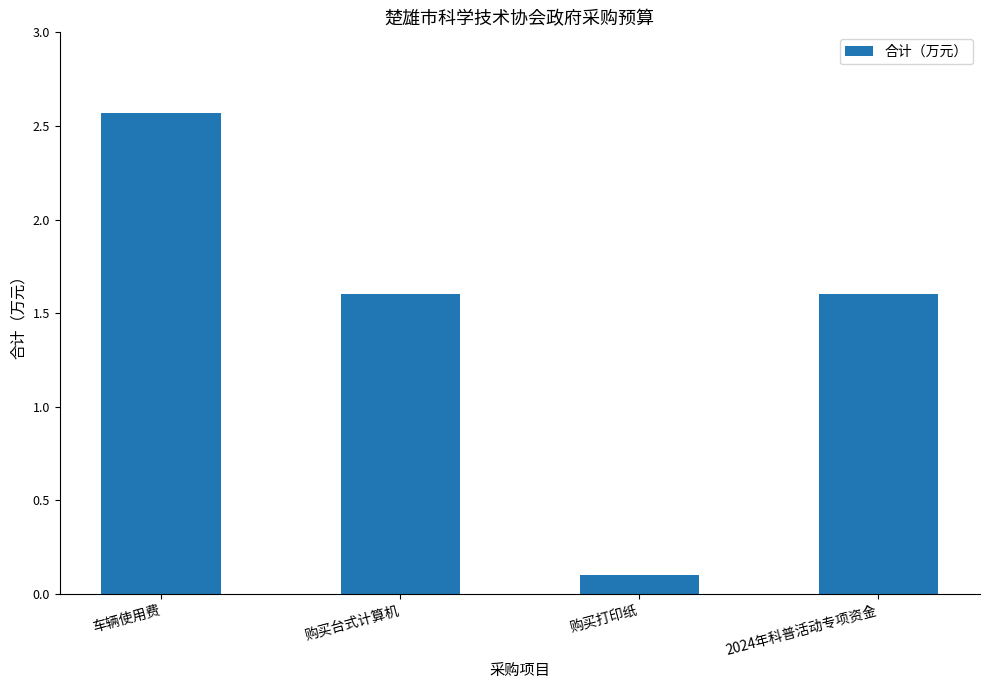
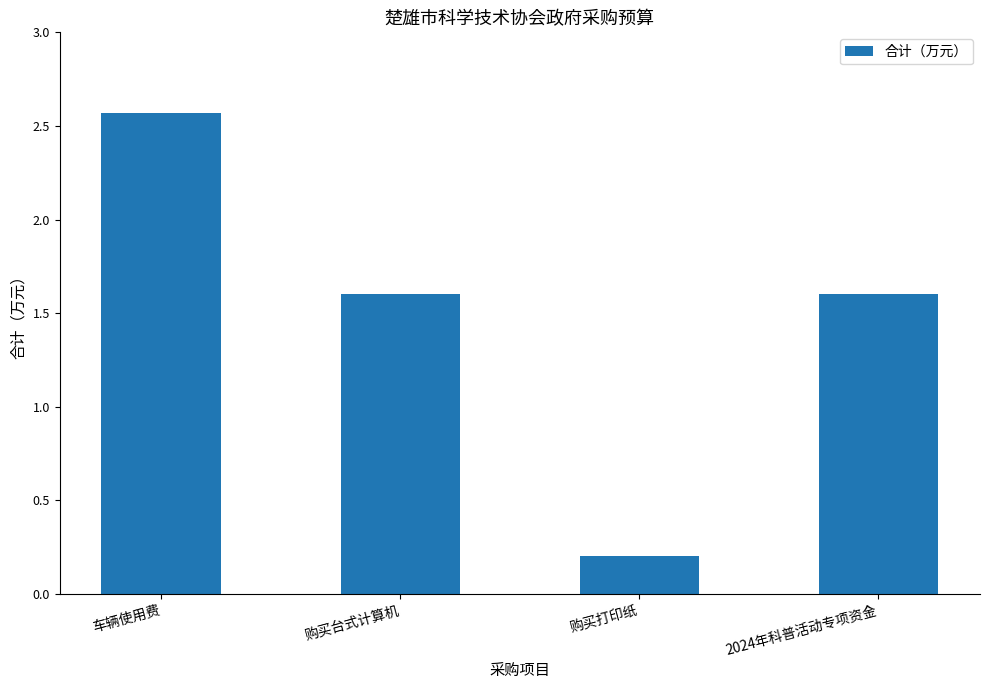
  {
    "车辆使用费": 2.57,
    "购买台式计算机": 1.6,
-   "购买打印纸": 0.1,
+   "购买打印纸": 0.2,
    "2024年科普活动专项资金": 1.6
  }
